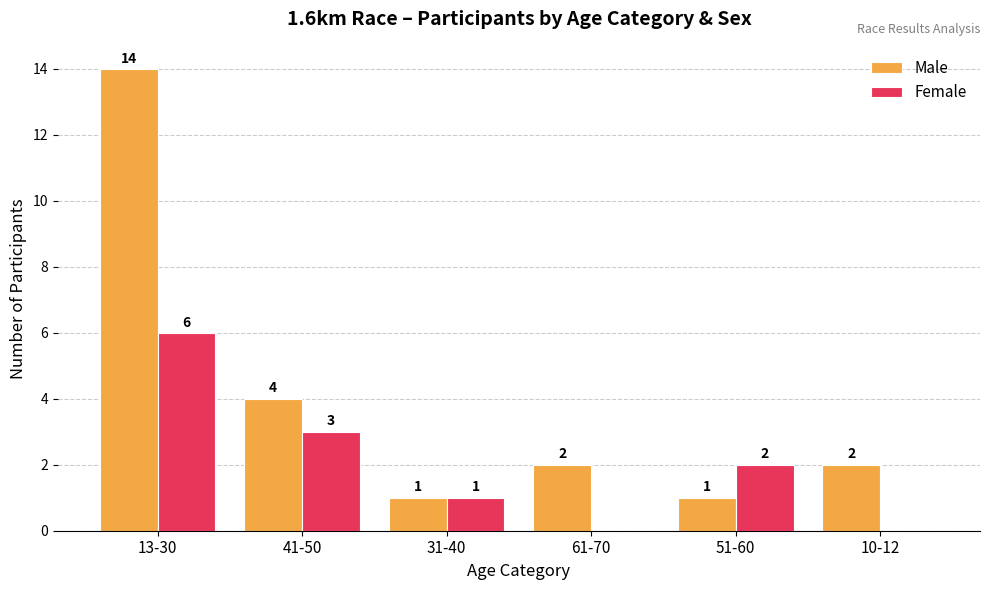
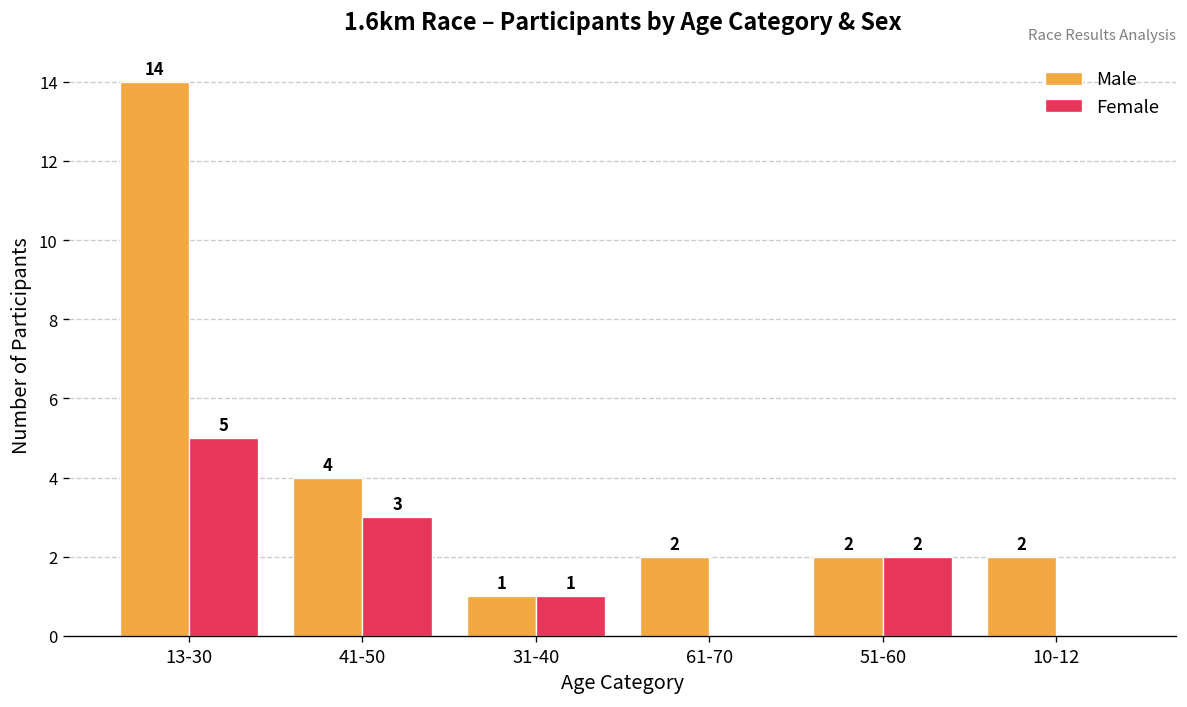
  {
    "Male": {
      "13-30": 14,
      "41-50": 4,
      "31-40": 1,
      "61-70": 2,
-     "51-60": 1,
+     "51-60": 2,
      "10-12": 2
    },
    "Female": {
-     "13-30": 6,
+     "13-30": 5,
      "41-50": 3,
      "31-40": 1,
      "51-60": 2
    }
  }
